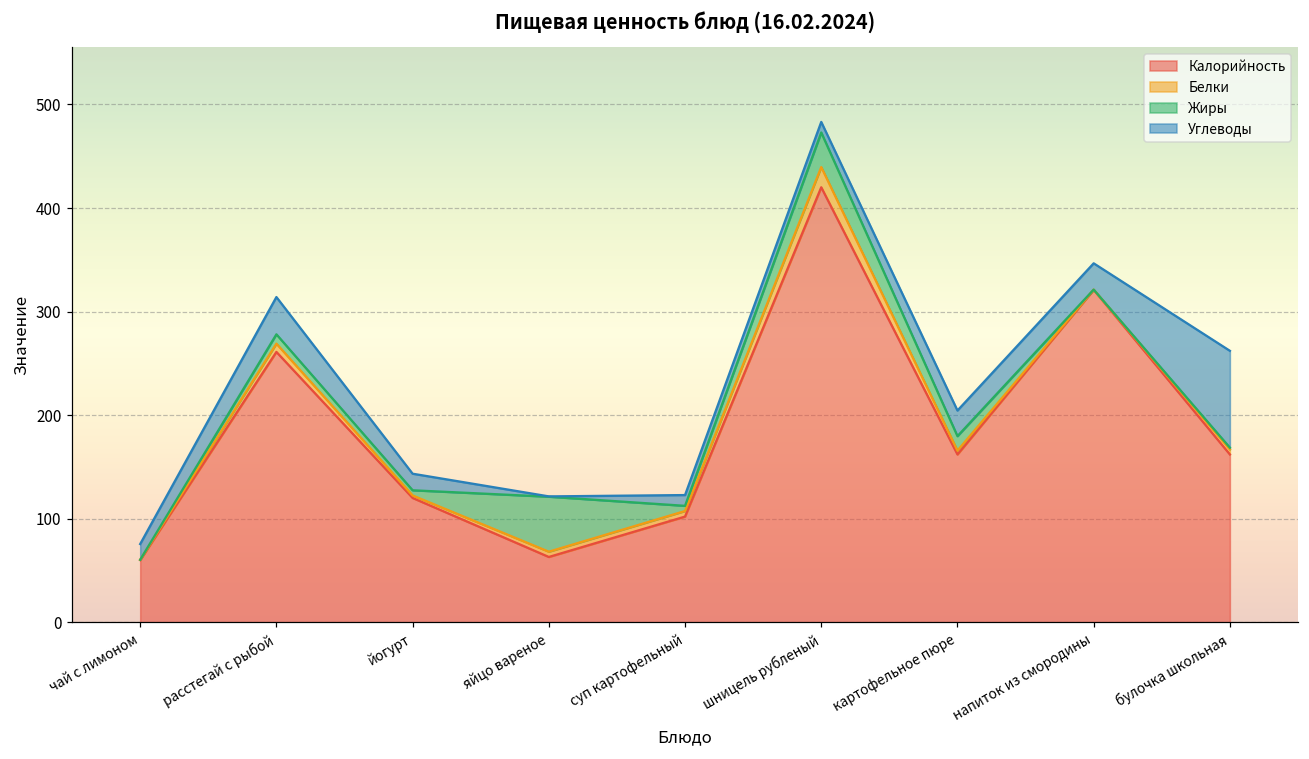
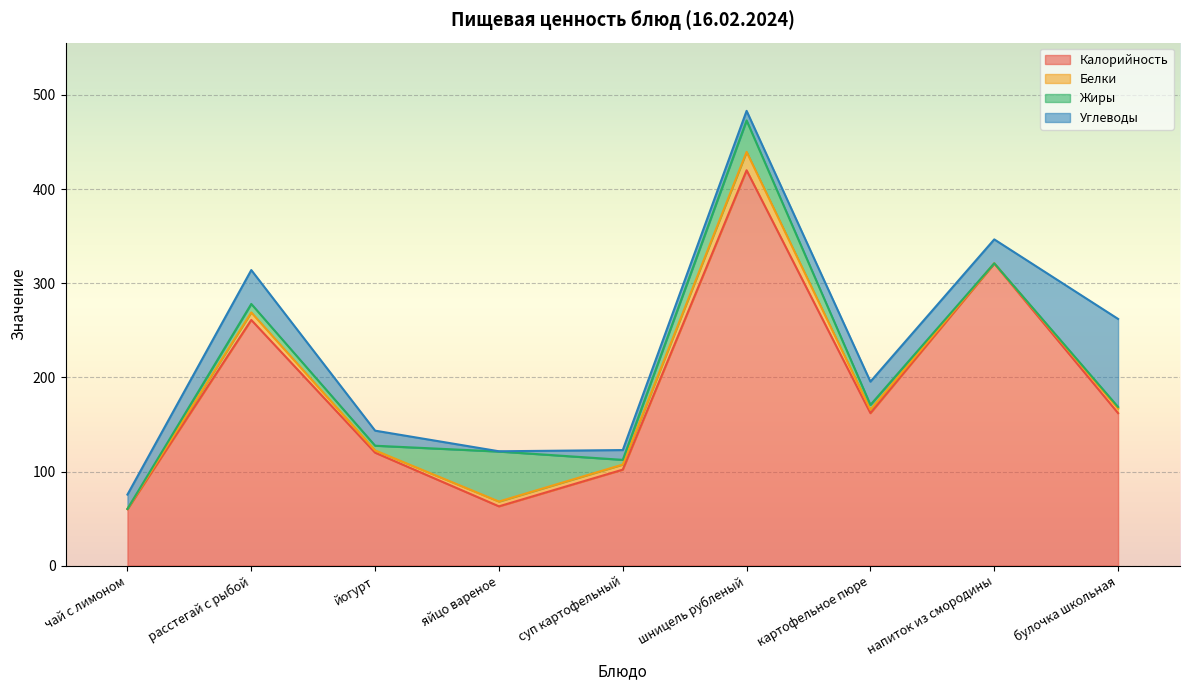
  {
    "Калорийность": {
      "расстегай с рыбой": 260,
      "яйцо вареное": 60,
      "суп картофельный": 100,
      "шницель рубленый": 420,
      "картофельное пюре": 160,
      "булочка школьная": 160
    },
    "Белки": {
      "расстегай с рыбой": 10,
      "яйцо вареное": 10,
      "суп картофельный": 10,
      "шницель рубленый": 20,
      "картофельное пюре": 0
    },
    "Жиры": {
      "расстегай с рыбой": 10,
      "йогурт": 10,
      "суп картофельный": 10,
      "шницель рубленый": 30,
-     "картофельное пюре": 14
+     "картофельное пюре": 5
    },
    "Углеводы": {
      "чай с лимоном": 20,
      "расстегай с рыбой": 40,
      "йогурт": 20,
      "суп картофельный": 10,
      "шницель рубленый": 10,
      "картофельное пюре": 20,
      "напиток из смородины": 30,
      "булочка школьная": 90
    }
  }
